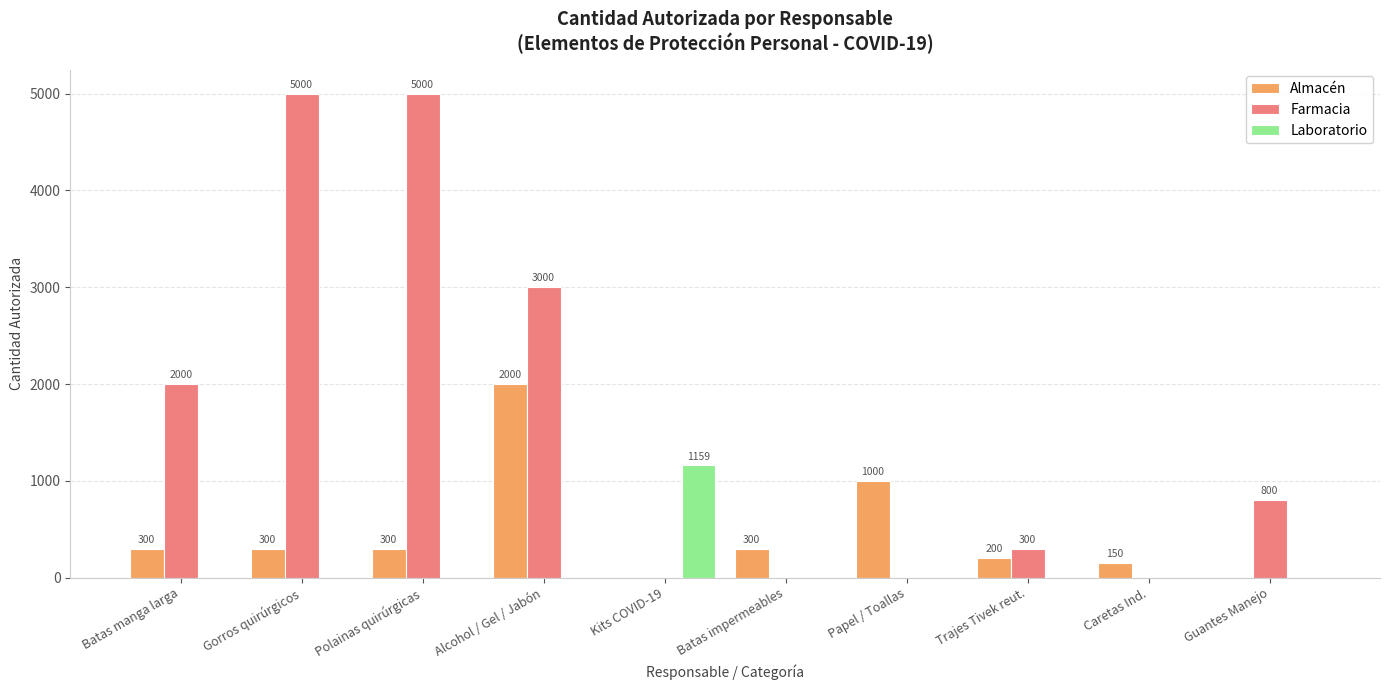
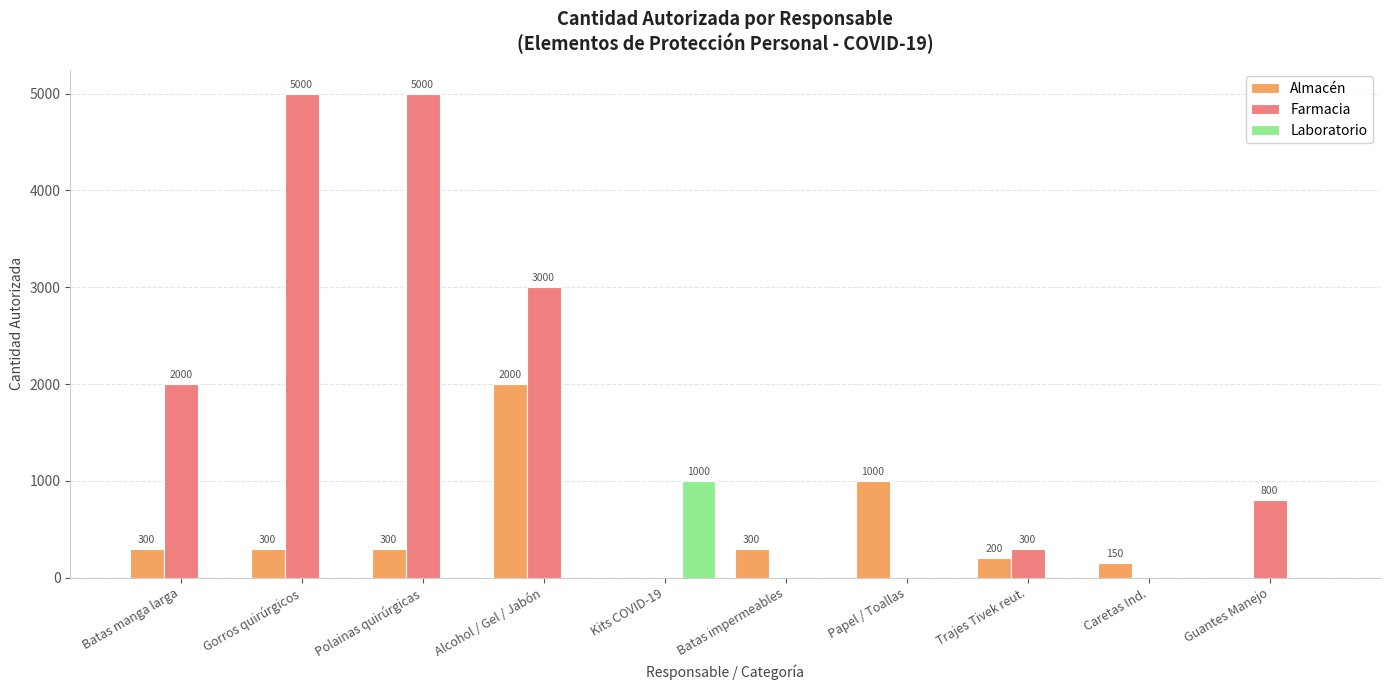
  {
    "Laboratorio": {
-     "Kits COVID-19": 1159
+     "Kits COVID-19": 1000
    }
  }
